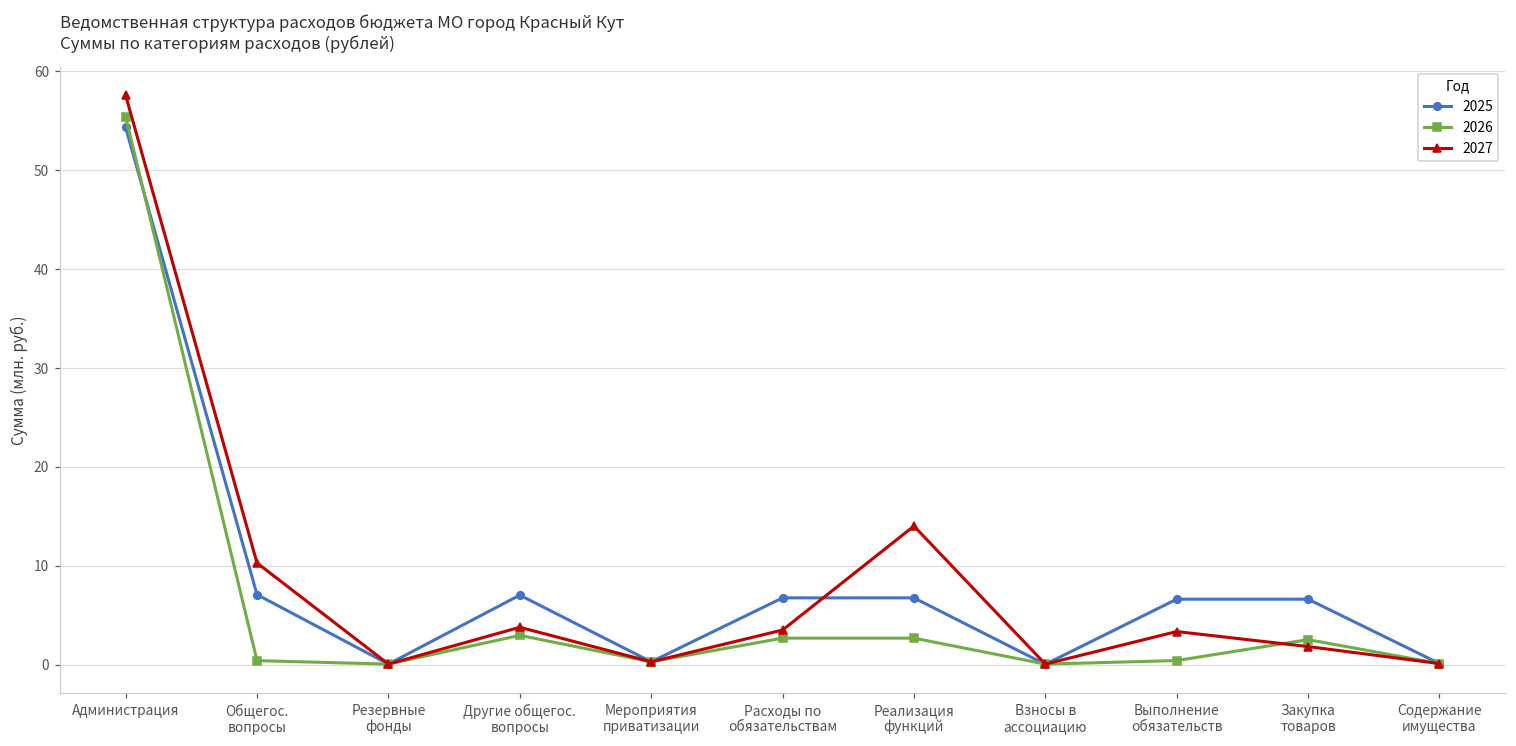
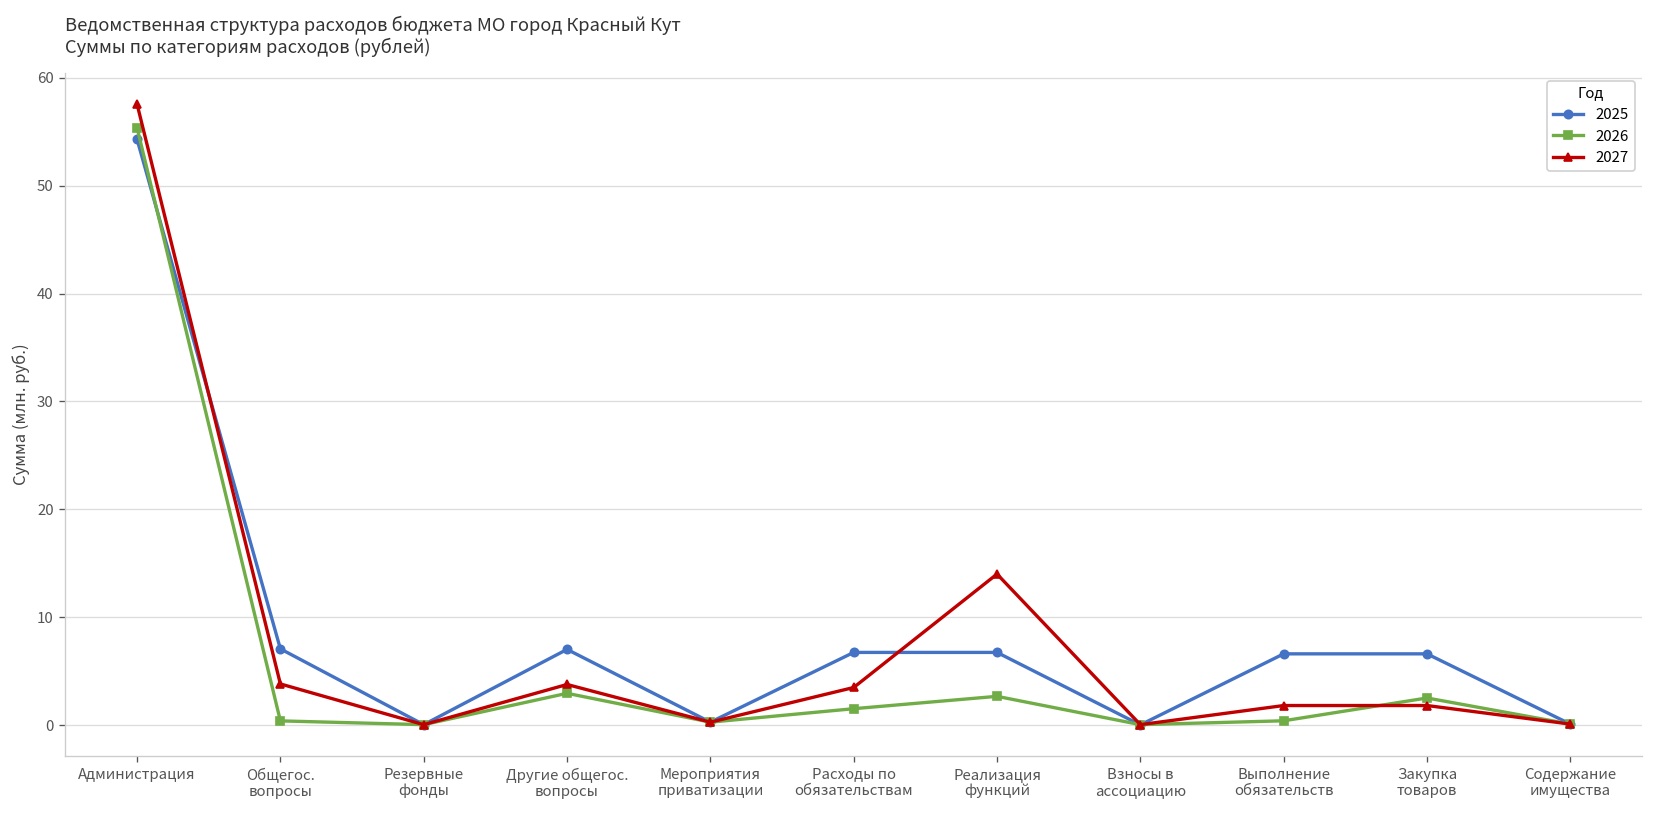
  {
    "2025": {
      "Администрация": 54,
      "Общегос. вопросы": 7,
      "Другие общегос. вопросы": 7,
      "Расходы по обязательствам": 7,
      "Реализация функций": 7,
      "Выполнение обязательств": 7,
      "Закупка товаров": 7
    },
    "2026": {
      "Администрация": 55,
      "Общегос. вопросы": 0,
      "Другие общегос. вопросы": 3,
-     "Расходы по обязательствам": 3,
+     "Расходы по обязательствам": 2,
      "Реализация функций": 3,
      "Выполнение обязательств": 0,
      "Закупка товаров": 3
    },
    "2027": {
      "Администрация": 58,
-     "Общегос. вопросы": 10,
+     "Общегос. вопросы": 4,
      "Другие общегос. вопросы": 4,
      "Расходы по обязательствам": 3,
      "Реализация функций": 14,
-     "Выполнение обязательств": 3,
+     "Выполнение обязательств": 2,
      "Закупка товаров": 2
    }
  }
